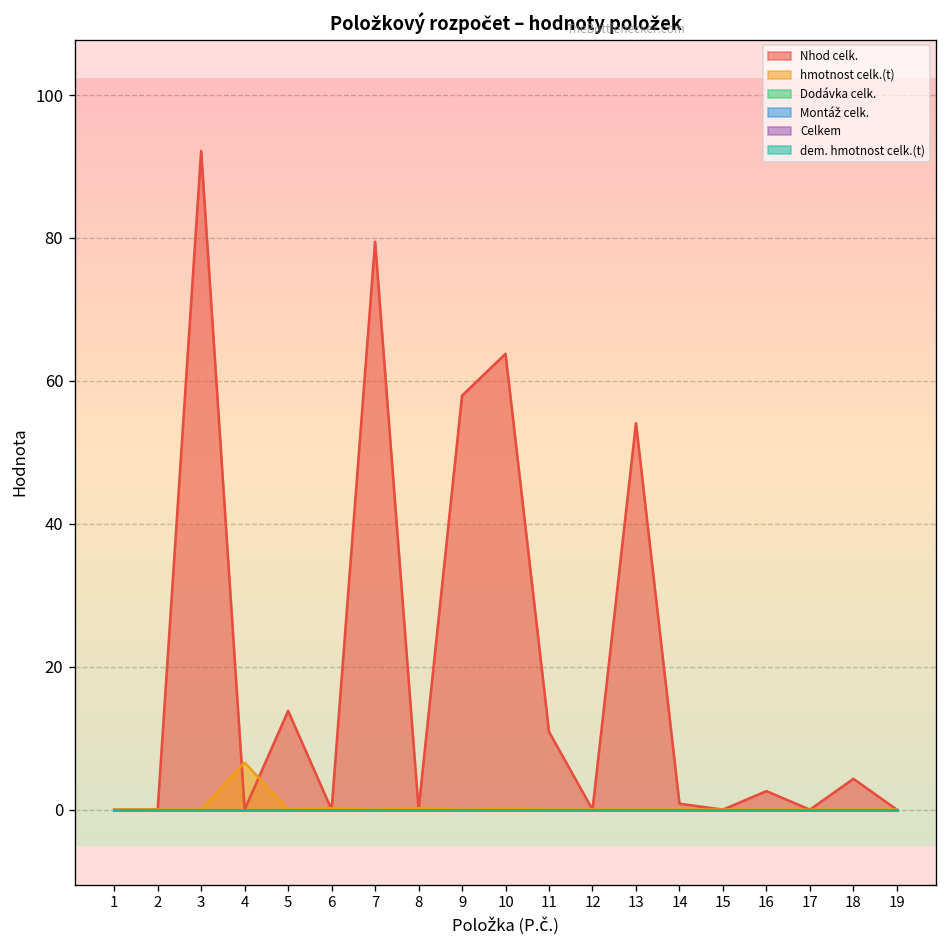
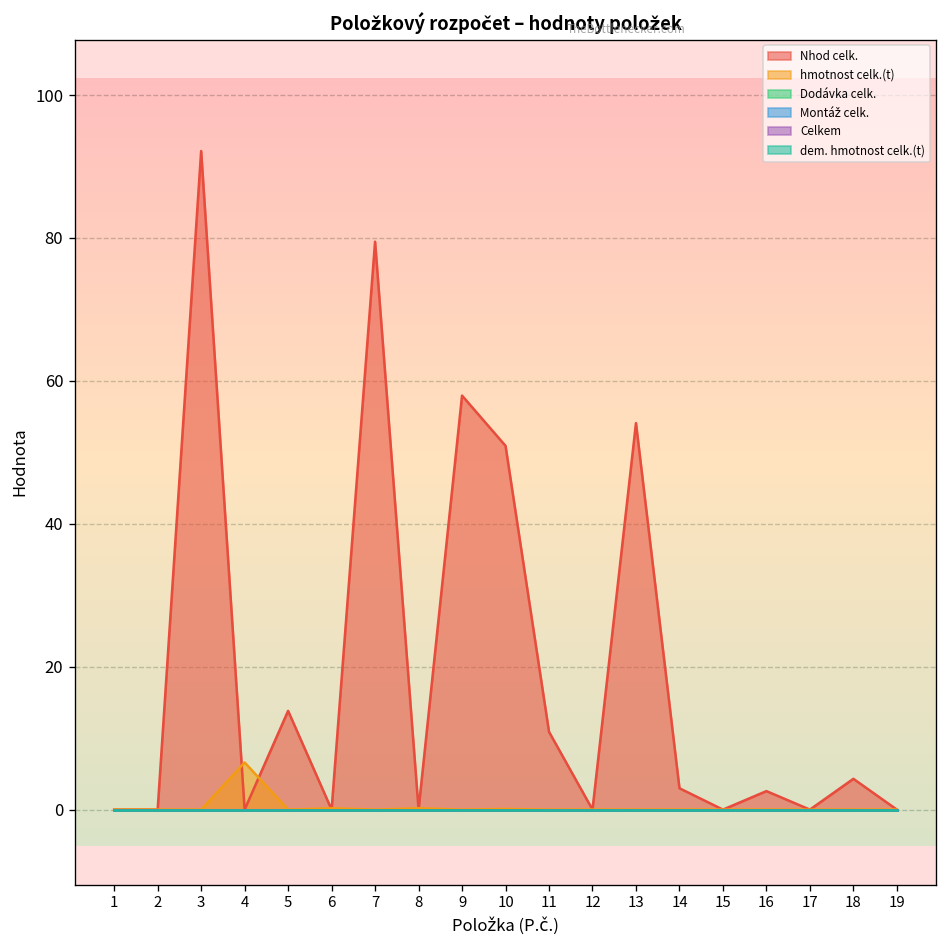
  {
    "Nhod celk.": {
      "3": 92,
      "5": 14,
      "7": 79,
      "9": 58,
-     "10": 64,
+     "10": 51,
      "11": 11,
      "13": 54,
-     "14": 1,
+     "14": 3,
      "16": 3,
      "18": 4
    },
    "hmotnost celk.(t)": {
      "4": 7
    }
  }
